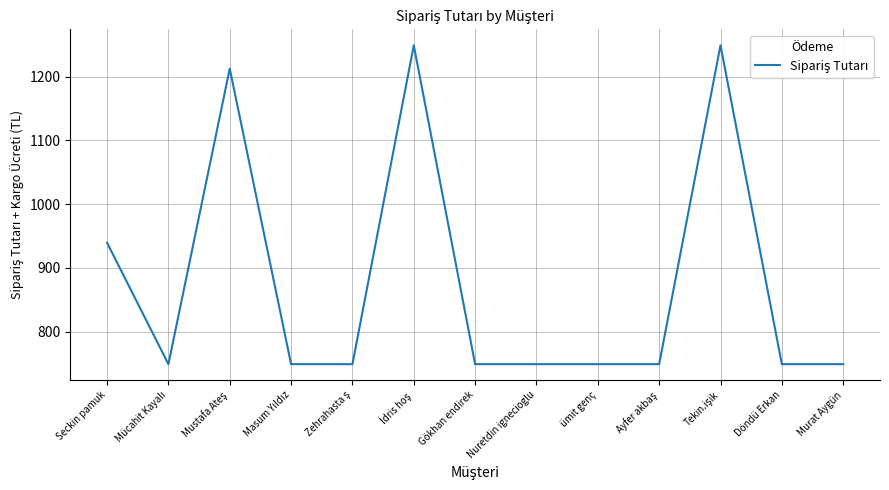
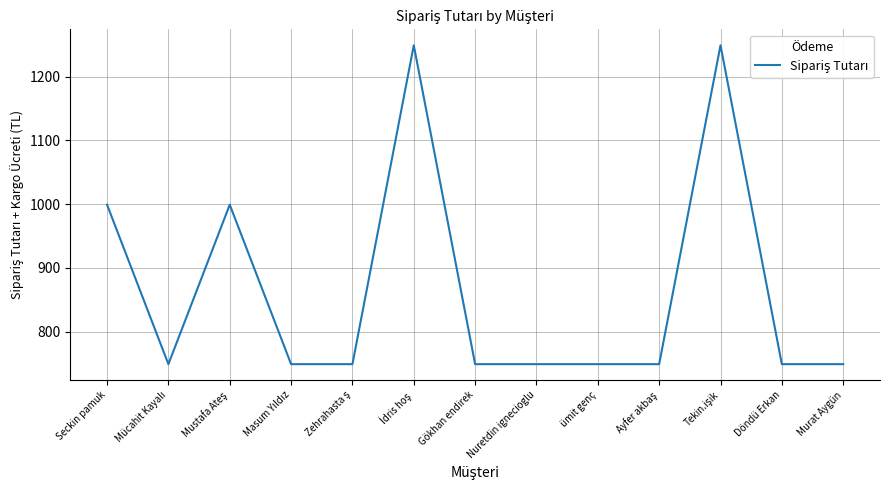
  {
-   "Seckin pamuk": 940,
+   "Seckin pamuk": 1000,
    "Mücahit Kayalı": 750,
-   "Mustafa Ateş": 1210,
+   "Mustafa Ateş": 1000,
    "Masum Yıldız": 750,
    "Zehrahasta ş": 750,
    "İdris hoş": 1250,
    "Gökhan endirek": 750,
    "Nuretdin ignecioglu": 750,
    "ümit genç": 750,
    "Ayfer akbaş": 750,
    "Tekin.işik": 1250,
    "Döndü Erkan": 750,
    "Murat Aygün": 750
  }
